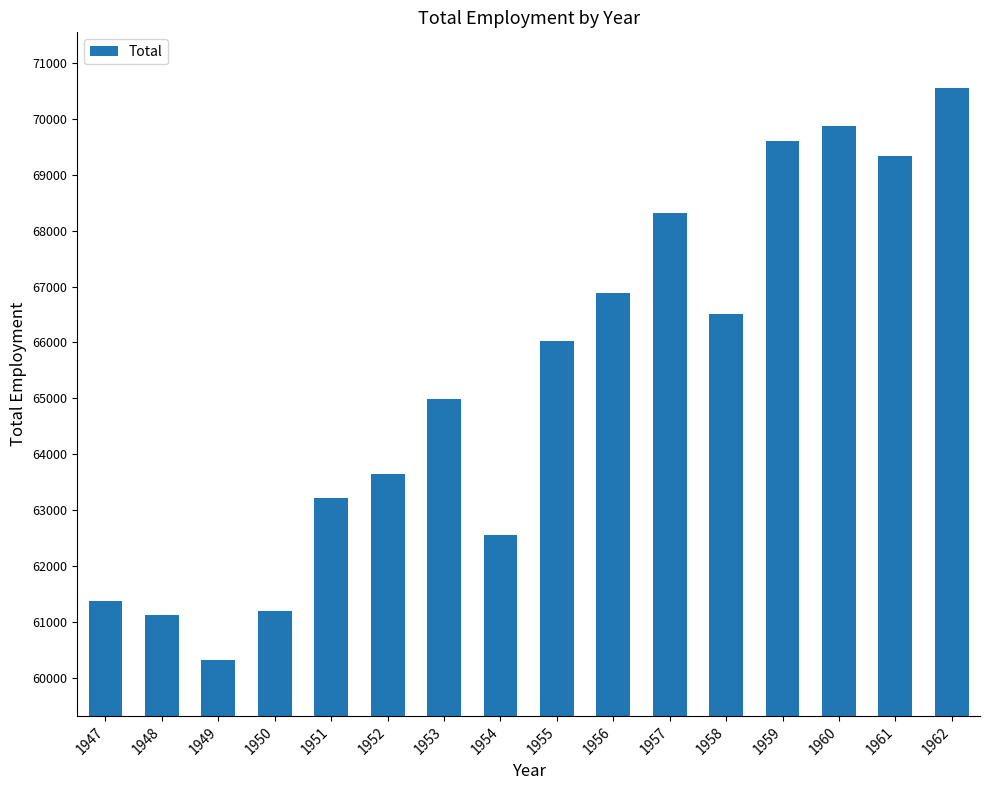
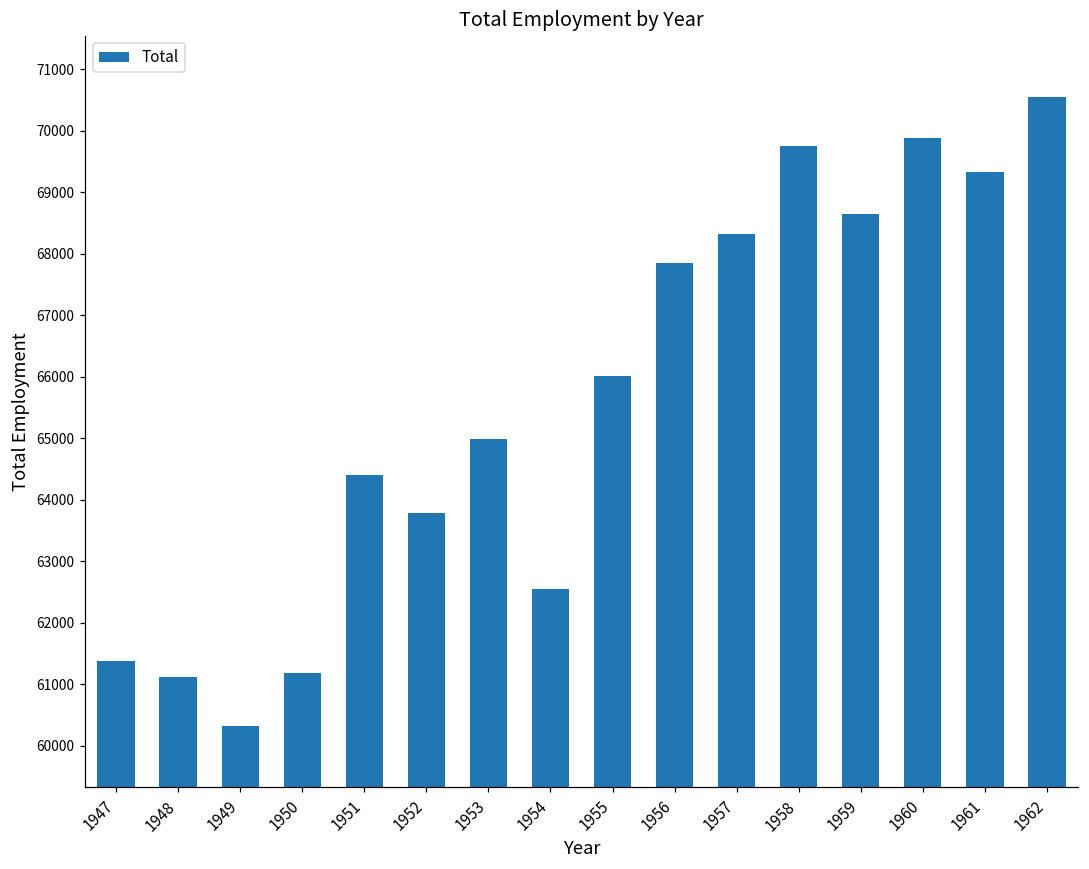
  {
    "1947": 61400,
    "1948": 61100,
    "1949": 60300,
    "1950": 61200,
-   "1951": 63200,
-   "1952": 63600,
+   "1951": 64400,
+   "1952": 63800,
    "1953": 65000,
    "1954": 62500,
    "1955": 66000,
-   "1956": 66900,
+   "1956": 67900,
    "1957": 68300,
-   "1958": 66500,
-   "1959": 69600,
+   "1958": 69800,
+   "1959": 68700,
    "1960": 69900,
    "1961": 69300,
    "1962": 70600
  }
